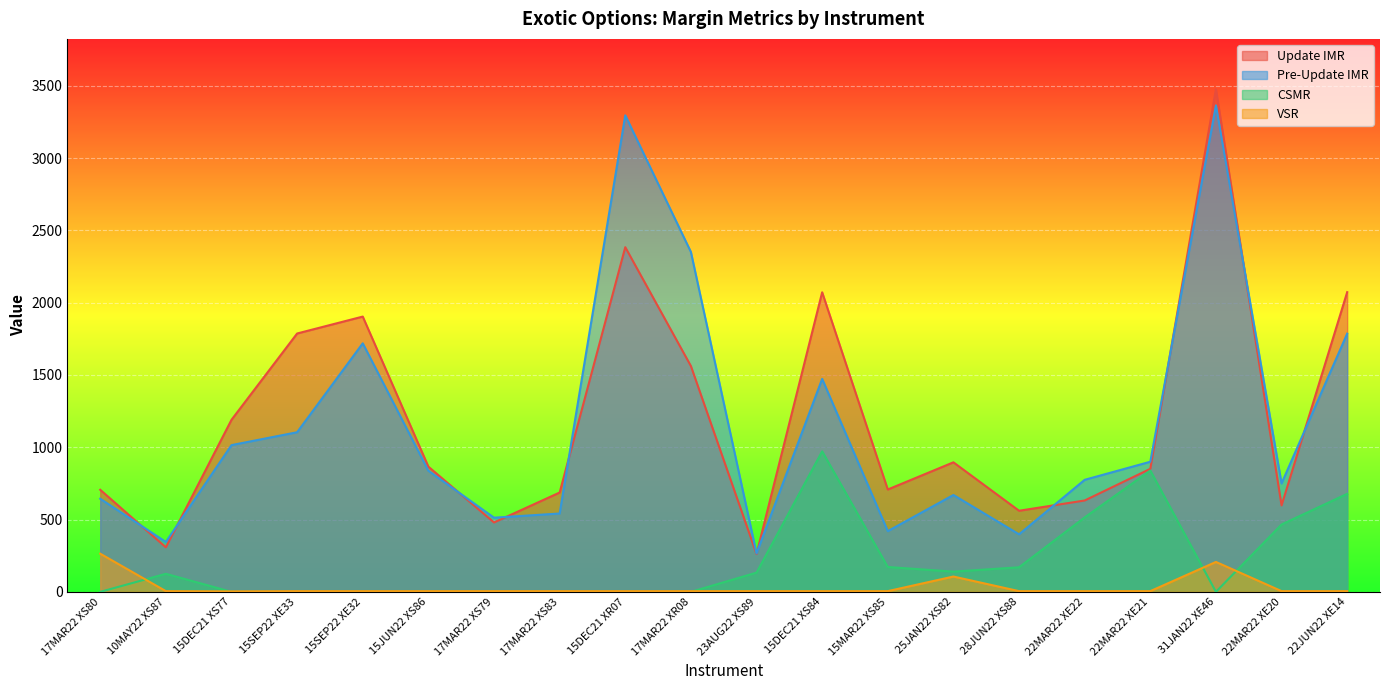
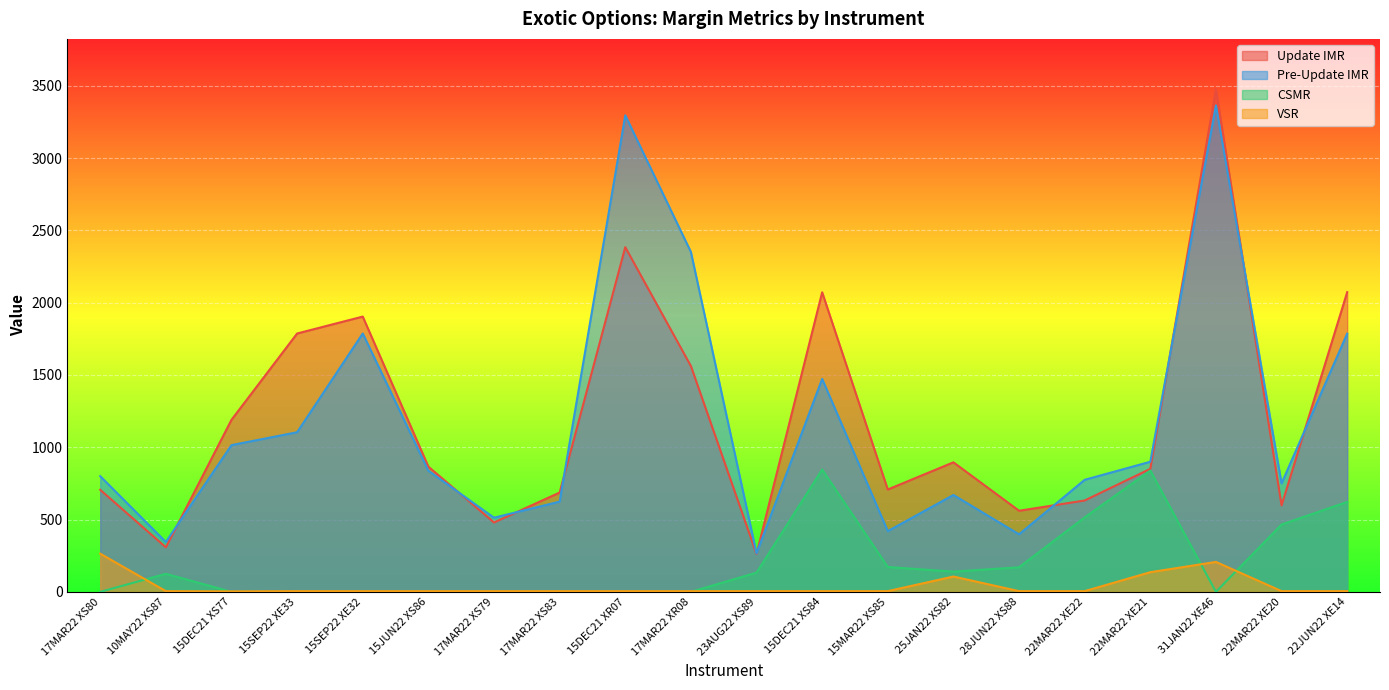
  {
    "Update IMR": {
      "17MAR22 XS80": 710,
      "10MAY22 XS87": 310,
      "15DEC21 XS77": 1190,
      "15SEP22 XE33": 1790,
      "15SEP22 XE32": 1900,
      "15JUN22 XS86": 870,
      "17MAR22 XS79": 480,
      "17MAR22 XS83": 690,
      "15DEC21 XR07": 2380,
      "17MAR22 XR08": 1560,
      "15DEC21 XS84": 2070,
      "15MAR22 XS85": 710,
      "25JAN22 XS82": 900,
      "28JUN22 XS88": 560,
      "22MAR22 XE22": 630,
      "31JAN22 XE46": 3480,
      "22MAR22 XE20": 600,
      "22JUN22 XE14": 2070
    },
    "Pre-Update IMR": {
-     "17MAR22 XS80": 640,
+     "17MAR22 XS80": 800,
      "10MAY22 XS87": 350,
      "15DEC21 XS77": 1020,
      "15SEP22 XE33": 1100,
-     "15SEP22 XE32": 1720,
+     "15SEP22 XE32": 1790,
      "15JUN22 XS86": 840,
      "17MAR22 XS79": 510,
-     "17MAR22 XS83": 540,
+     "17MAR22 XS83": 620,
      "15DEC21 XR07": 3300,
      "17MAR22 XR08": 2350,
      "15DEC21 XS84": 1470,
      "15MAR22 XS85": 420,
      "25JAN22 XS82": 670,
      "28JUN22 XS88": 400,
      "22MAR22 XE22": 780,
      "22MAR22 XE21": 900,
      "31JAN22 XE46": 3370,
      "22MAR22 XE20": 750,
      "22JUN22 XE14": 1790
    },
    "CSMR": {
      "17MAR22 XS80": 0,
      "10MAY22 XS87": 130,
      "23AUG22 XS89": 130,
-     "15DEC21 XS84": 970,
+     "15DEC21 XS84": 850,
      "15MAR22 XS85": 170,
      "25JAN22 XS82": 140,
      "28JUN22 XS88": 170,
      "22MAR22 XE22": 520,
      "31JAN22 XE46": 0,
      "22MAR22 XE20": 470,
-     "22JUN22 XE14": 680
+     "22JUN22 XE14": 620
    },
    "VSR": {
      "17MAR22 XS80": 260,
      "10MAY22 XS87": 10,
      "23AUG22 XS89": 10,
      "15DEC21 XS84": 10,
      "15MAR22 XS85": 10,
      "25JAN22 XS82": 110,
      "28JUN22 XS88": 10,
      "22MAR22 XE22": 10,
-     "22MAR22 XE21": 10,
+     "22MAR22 XE21": 140,
      "31JAN22 XE46": 210,
      "22MAR22 XE20": 10,
      "22JUN22 XE14": 10
    }
  }
